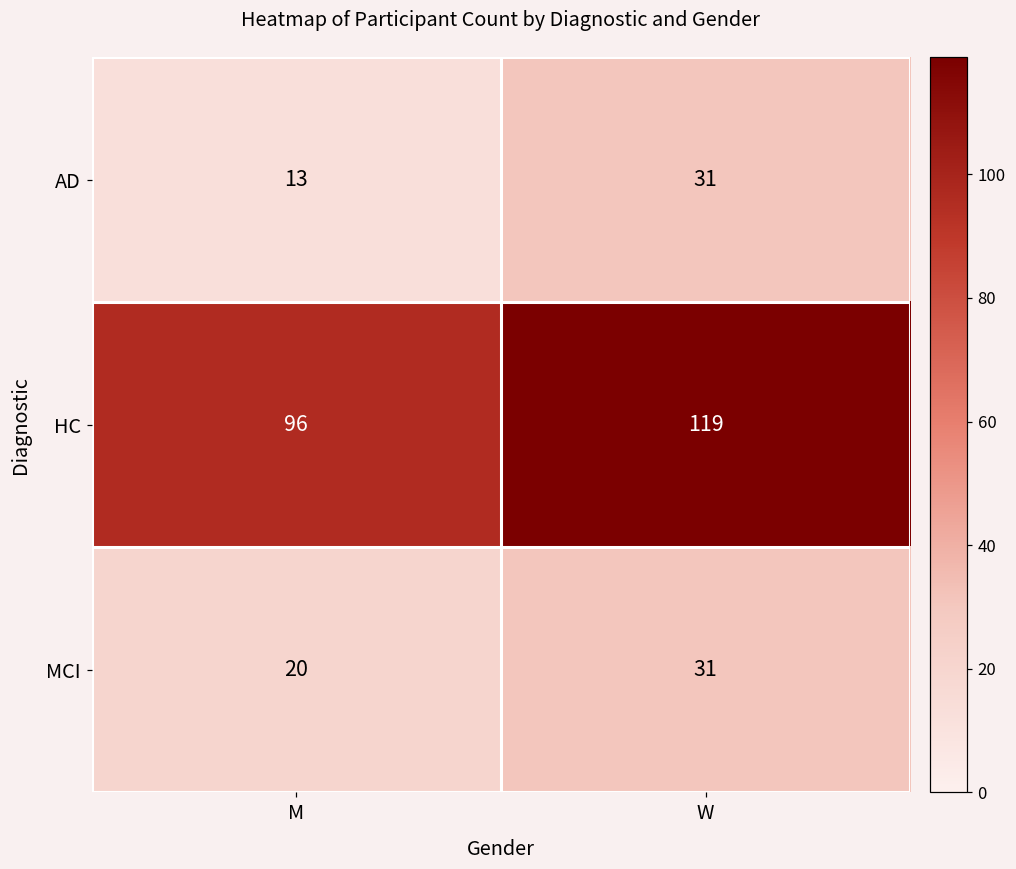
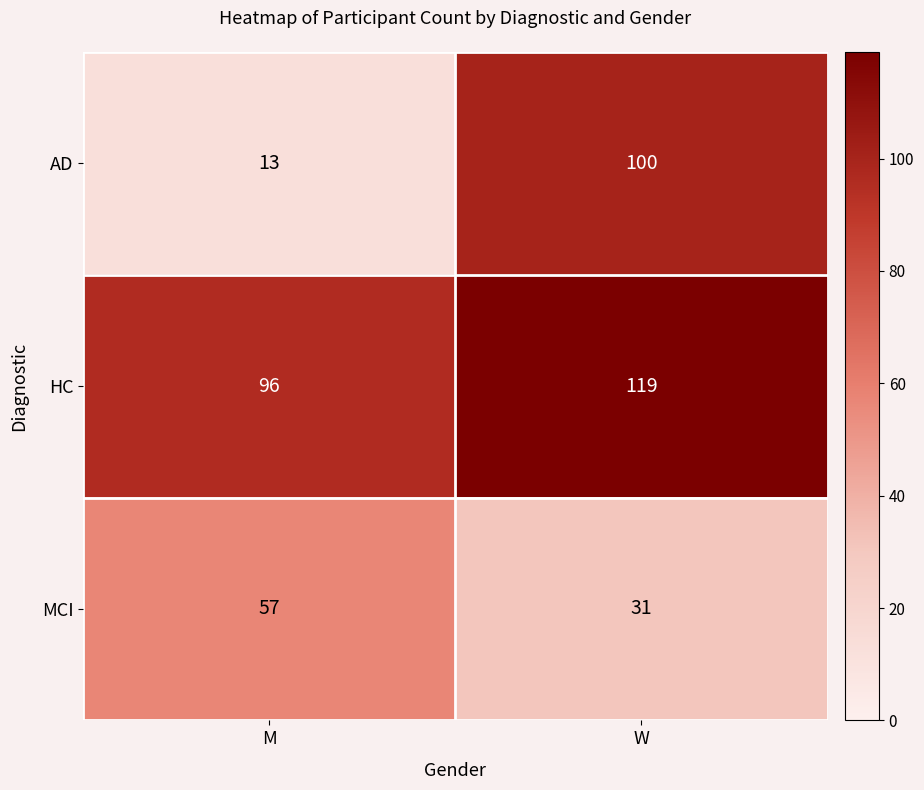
  {
    "AD": {
      "M": 13,
-     "W": 31
+     "W": 100
    },
    "HC": {
      "M": 96,
      "W": 119
    },
    "MCI": {
-     "M": 20,
+     "M": 57,
      "W": 31
    }
  }
